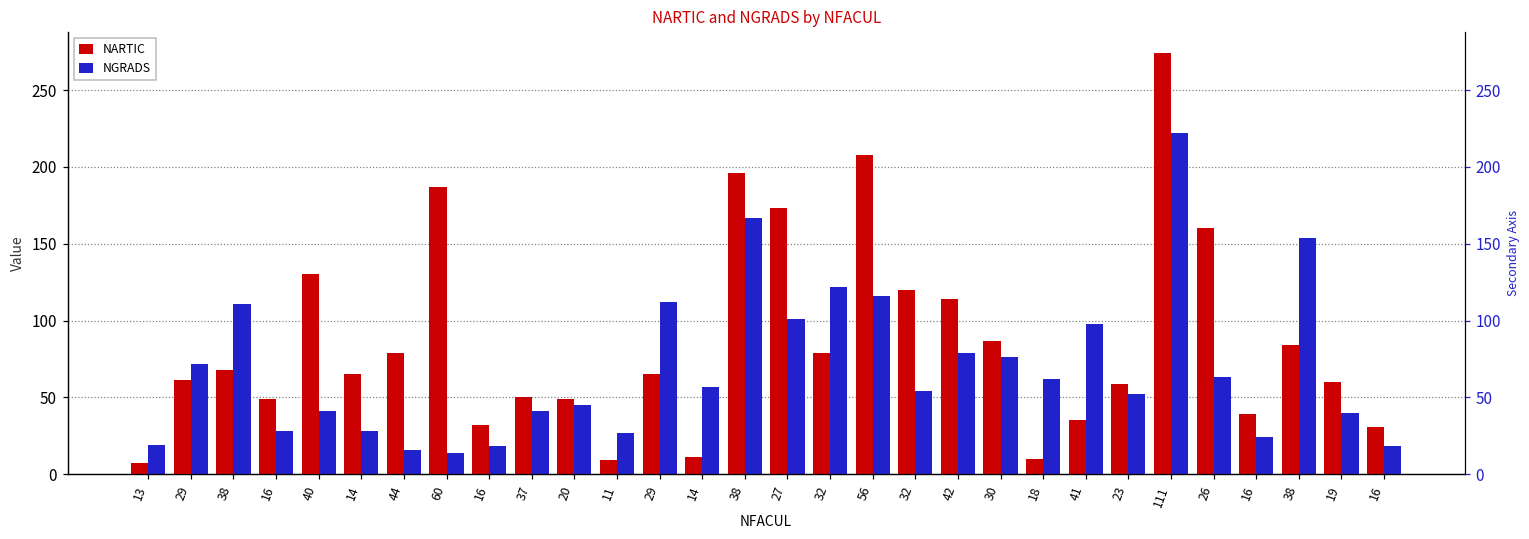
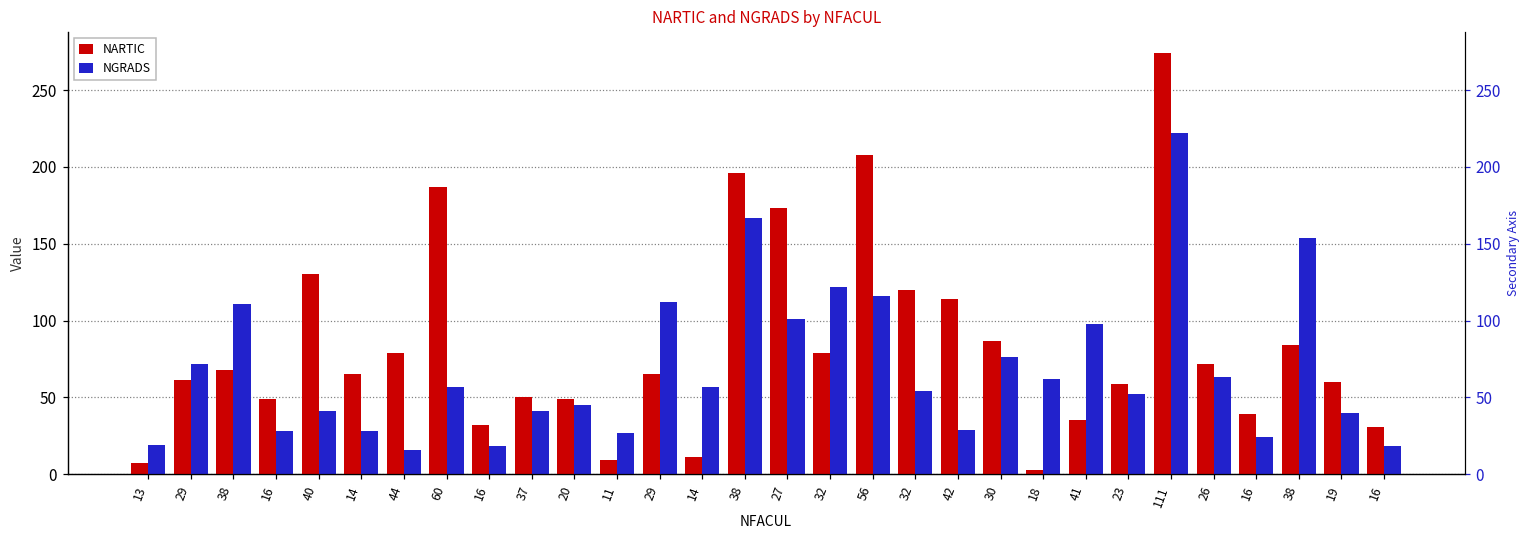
  {
    "NARTIC": {
      "13": 7,
      "40": 130,
      "44": 79,
      "60": 187,
      "37": 50,
      "20": 49,
      "11": 9,
      "27": 173,
      "56": 208,
      "42": 114,
      "30": 87,
-     "18": 10,
+     "18": 3,
      "41": 35,
      "23": 59,
      "111": 274,
-     "26": 160,
+     "26": 72,
      "19": 60
    },
    "NGRADS": {
      "13": 19,
      "40": 41,
      "44": 16,
-     "60": 14,
+     "60": 57,
      "37": 41,
      "20": 45,
      "11": 27,
      "27": 101,
      "56": 116,
-     "42": 79,
+     "42": 29,
      "30": 76,
      "18": 62,
      "41": 98,
      "23": 52,
      "111": 222,
      "26": 63,
      "19": 40
    }
  }
